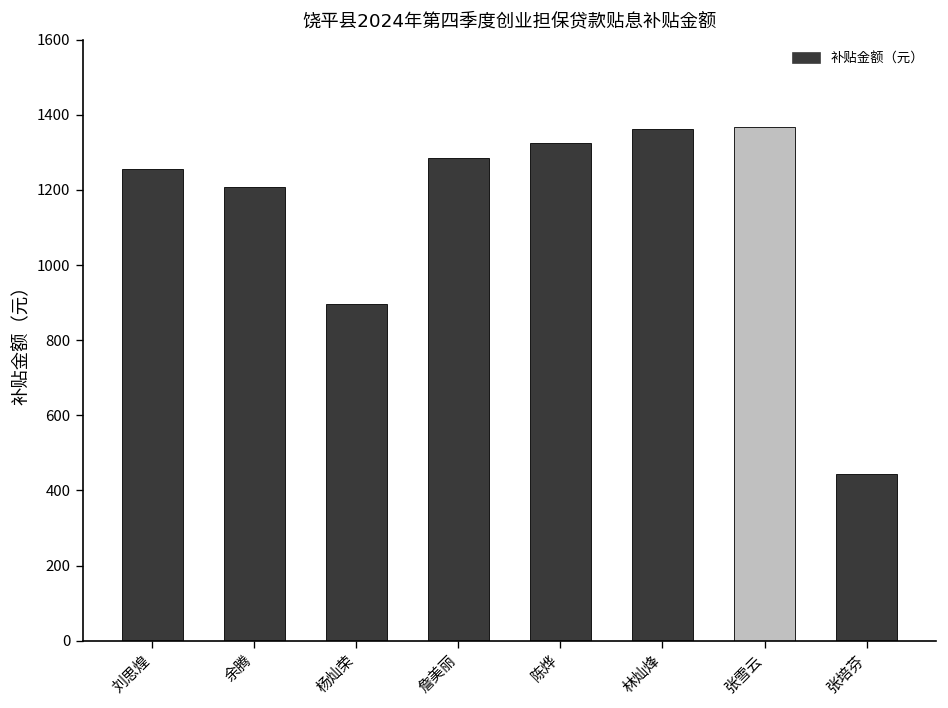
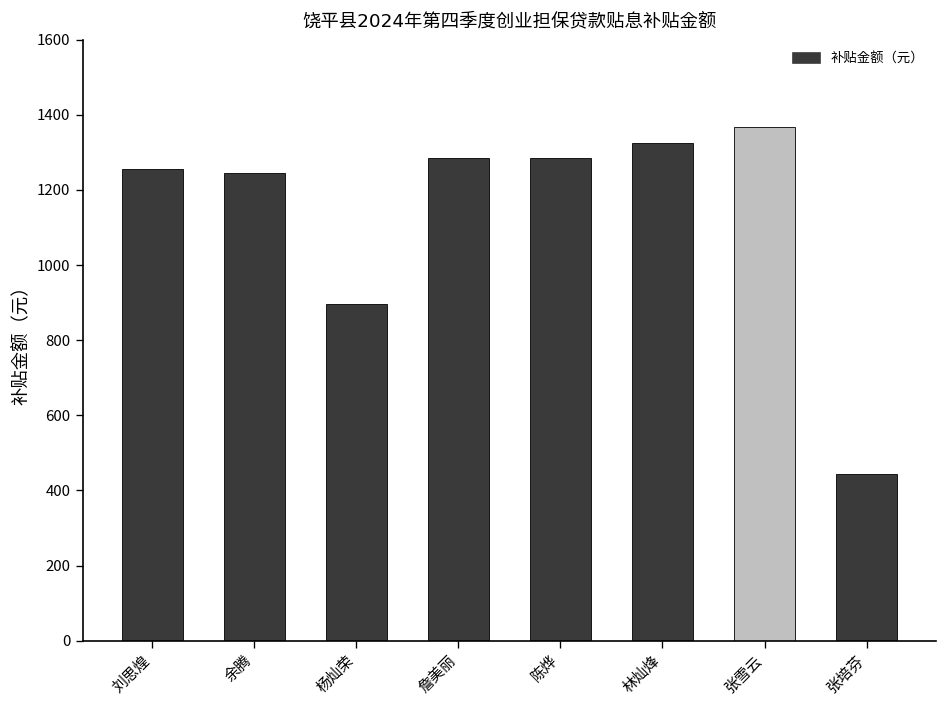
  {
    "刘思煌": 1250,
-   "余腾": 1210,
+   "余腾": 1250,
    "杨灿荣": 900,
    "詹美丽": 1290,
-   "陈烨": 1330,
-   "林灿烽": 1360,
+   "陈烨": 1290,
+   "林灿烽": 1330,
    "张雪云": 1370,
    "张培芬": 440
  }
